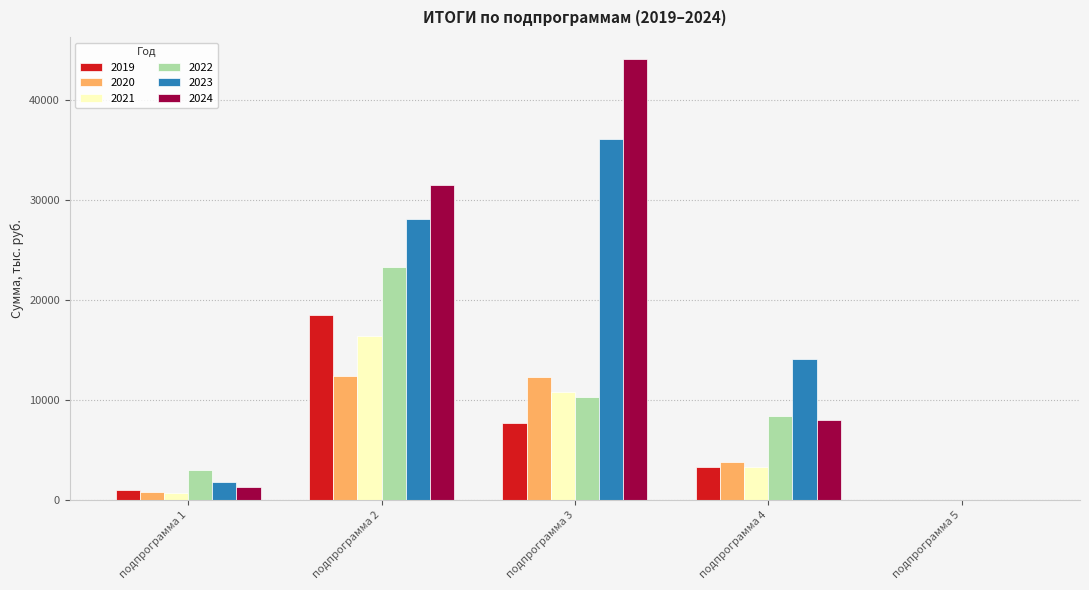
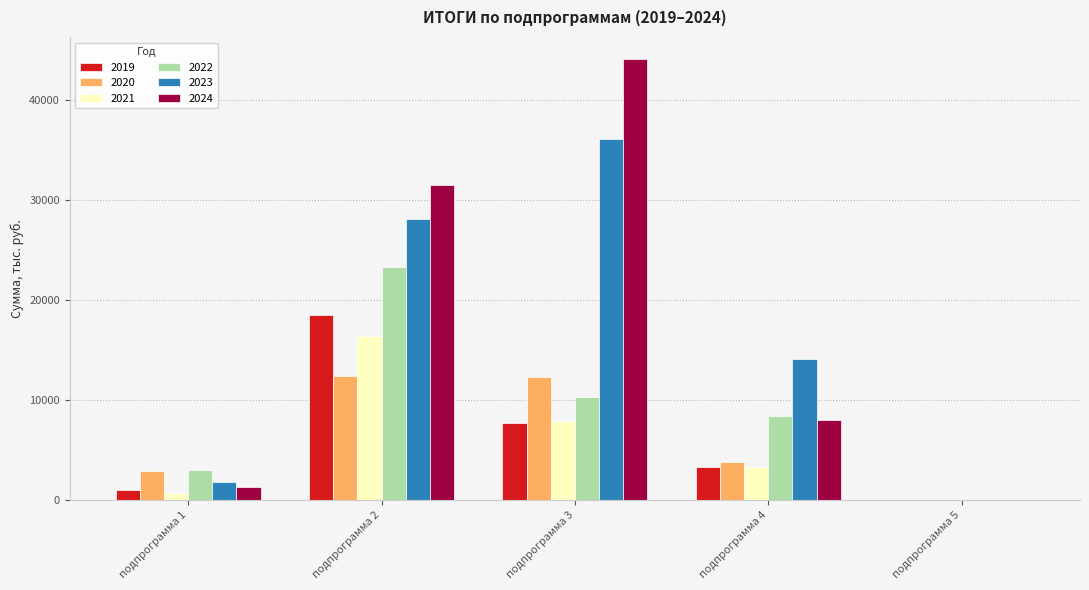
  {
    "2019": {
      "подпрограмма 1": 1000,
      "подпрограмма 2": 18500,
      "подпрограмма 3": 7700,
      "подпрограмма 4": 3200,
      "подпрограмма 5": 0
    },
    "2020": {
-     "подпрограмма 1": 800,
+     "подпрограмма 1": 2900,
      "подпрограмма 2": 12400,
      "подпрограмма 3": 12200,
      "подпрограмма 4": 3800,
      "подпрограмма 5": 0
    },
    "2021": {
      "подпрограмма 1": 700,
      "подпрограмма 2": 16300,
-     "подпрограмма 3": 10800,
+     "подпрограмма 3": 7900,
      "подпрограмма 4": 3300,
      "подпрограмма 5": 0
    },
    "2022": {
      "подпрограмма 1": 3000,
      "подпрограмма 2": 23300,
      "подпрограмма 3": 10300,
      "подпрограмма 4": 8400,
      "подпрограмма 5": 0
    },
    "2023": {
      "подпрограмма 1": 1800,
      "подпрограмма 2": 28100,
      "подпрограмма 3": 36000,
      "подпрограмма 4": 14100,
      "подпрограмма 5": 0
    },
    "2024": {
      "подпрограмма 1": 1300,
      "подпрограмма 2": 31500,
      "подпрограмма 3": 44100,
      "подпрограмма 4": 8000,
      "подпрограмма 5": 0
    }
  }
